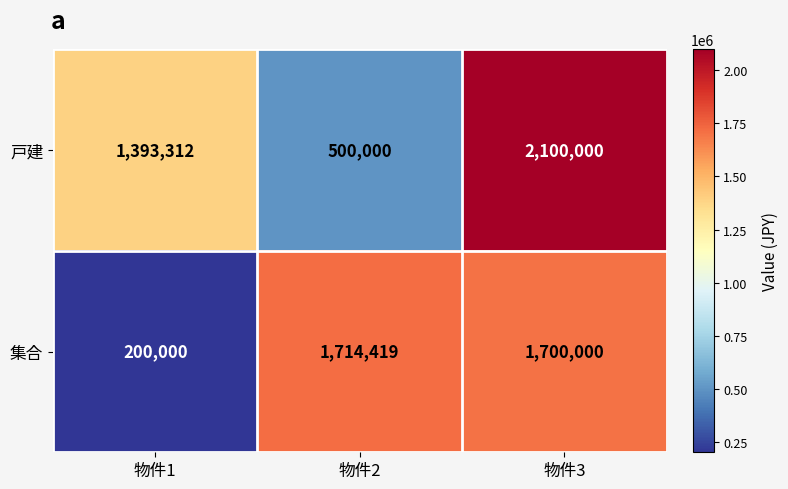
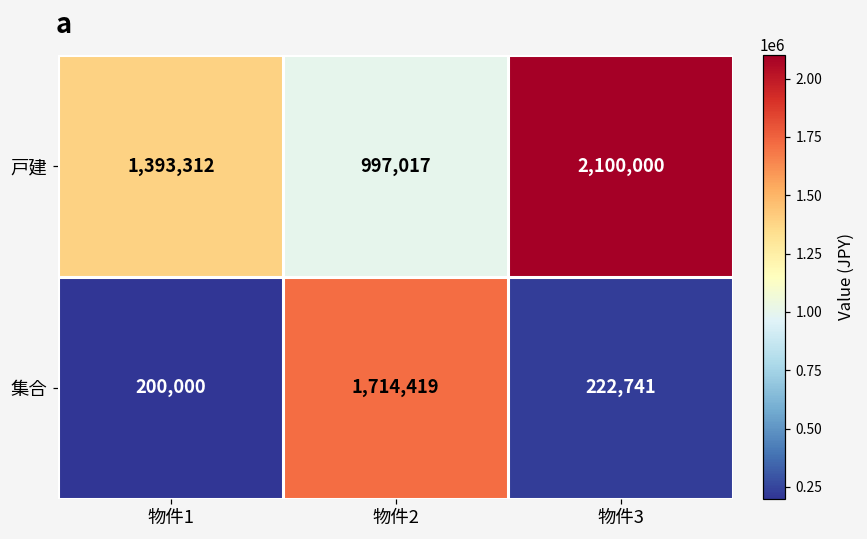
  {
    "戸建": {
      "物件1": "1,393,312",
-     "物件2": "500,000",
+     "物件2": "997,017",
      "物件3": "2,100,000"
    },
    "集合": {
      "物件1": "200,000",
      "物件2": "1,714,419",
-     "物件3": "1,700,000"
+     "物件3": "222,741"
    }
  }
